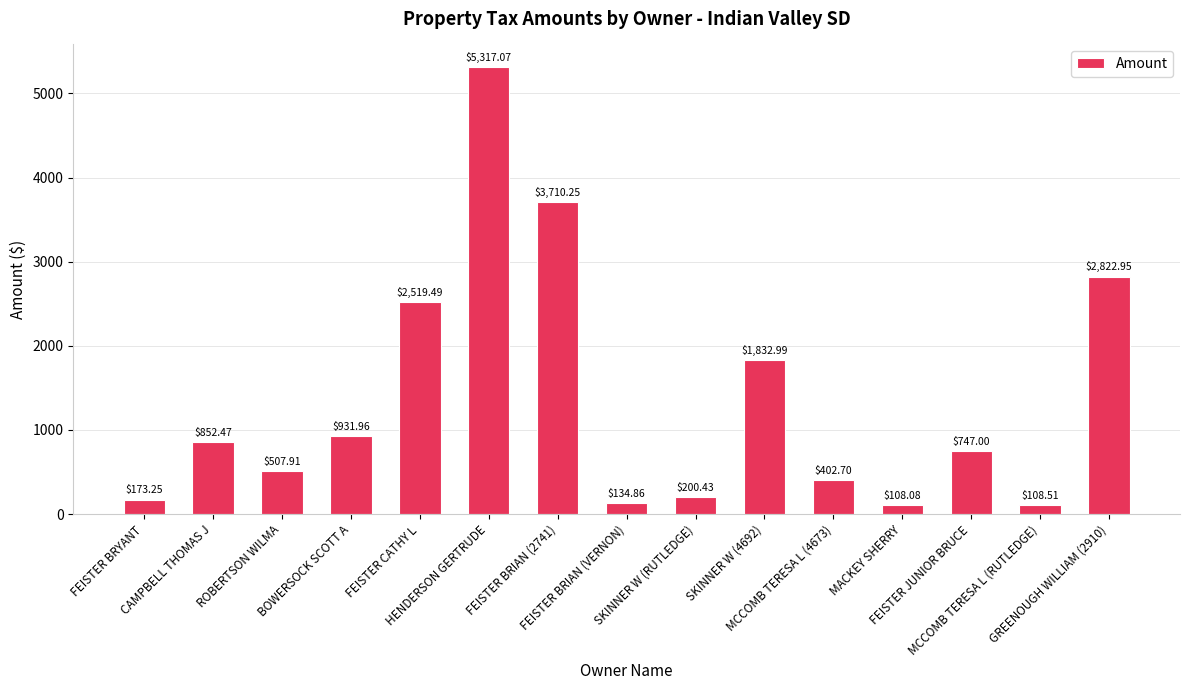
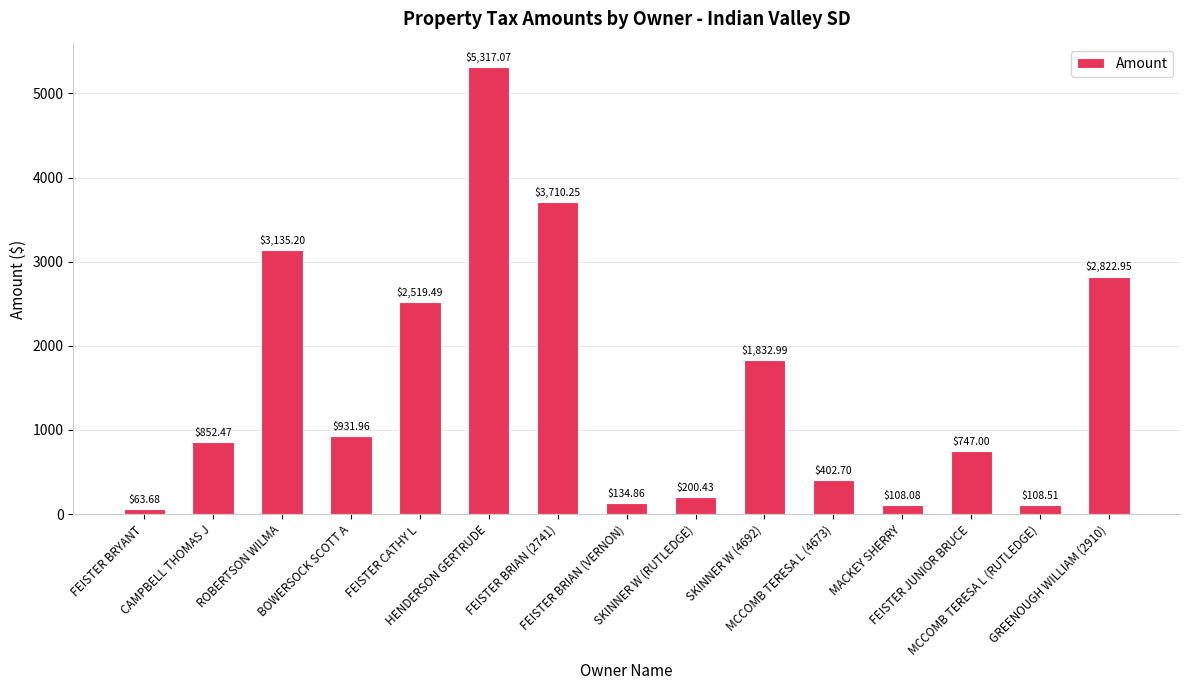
  {
-   "FEISTER BRYANT": "$173.25",
+   "FEISTER BRYANT": "$63.68",
    "CAMPBELL THOMAS J": "$852.47",
-   "ROBERTSON WILMA": "$507.91",
+   "ROBERTSON WILMA": "$3,135.20",
    "BOWERSOCK SCOTT A": "$931.96",
    "FEISTER CATHY L": "$2,519.49",
    "HENDERSON GERTRUDE": "$5,317.07",
    "FEISTER BRIAN (2741)": "$3,710.25",
    "FEISTER BRIAN (VERNON)": "$134.86",
    "SKINNER W (RUTLEDGE)": "$200.43",
    "SKINNER W (4692)": "$1,832.99",
    "MCCOMB TERESA L (4673)": "$402.70",
    "MACKEY SHERRY": "$108.08",
    "FEISTER JUNIOR BRUCE": "$747.00",
    "MCCOMB TERESA L (RUTLEDGE)": "$108.51",
    "GREENOUGH WILLIAM (2910)": "$2,822.95"
  }
